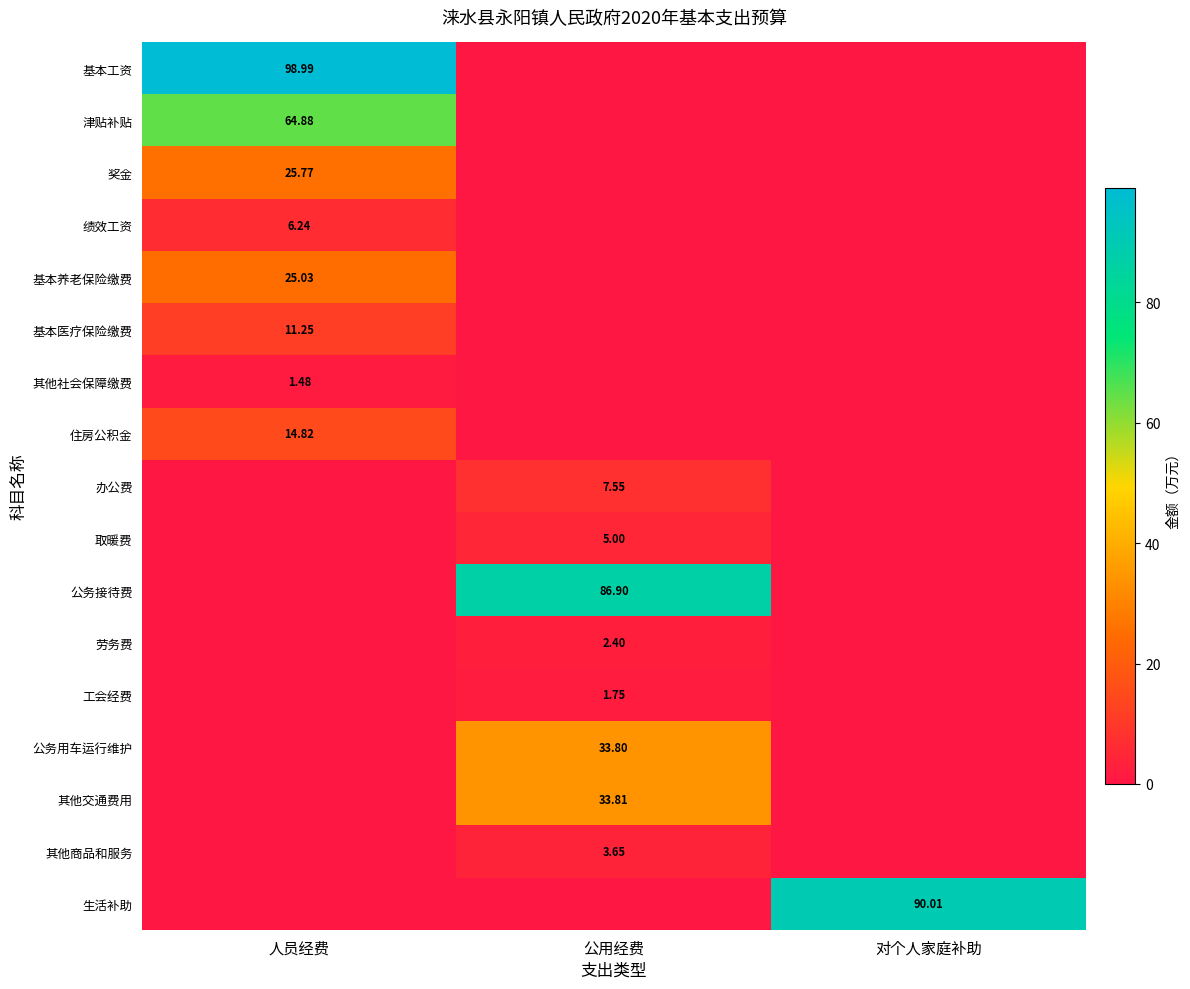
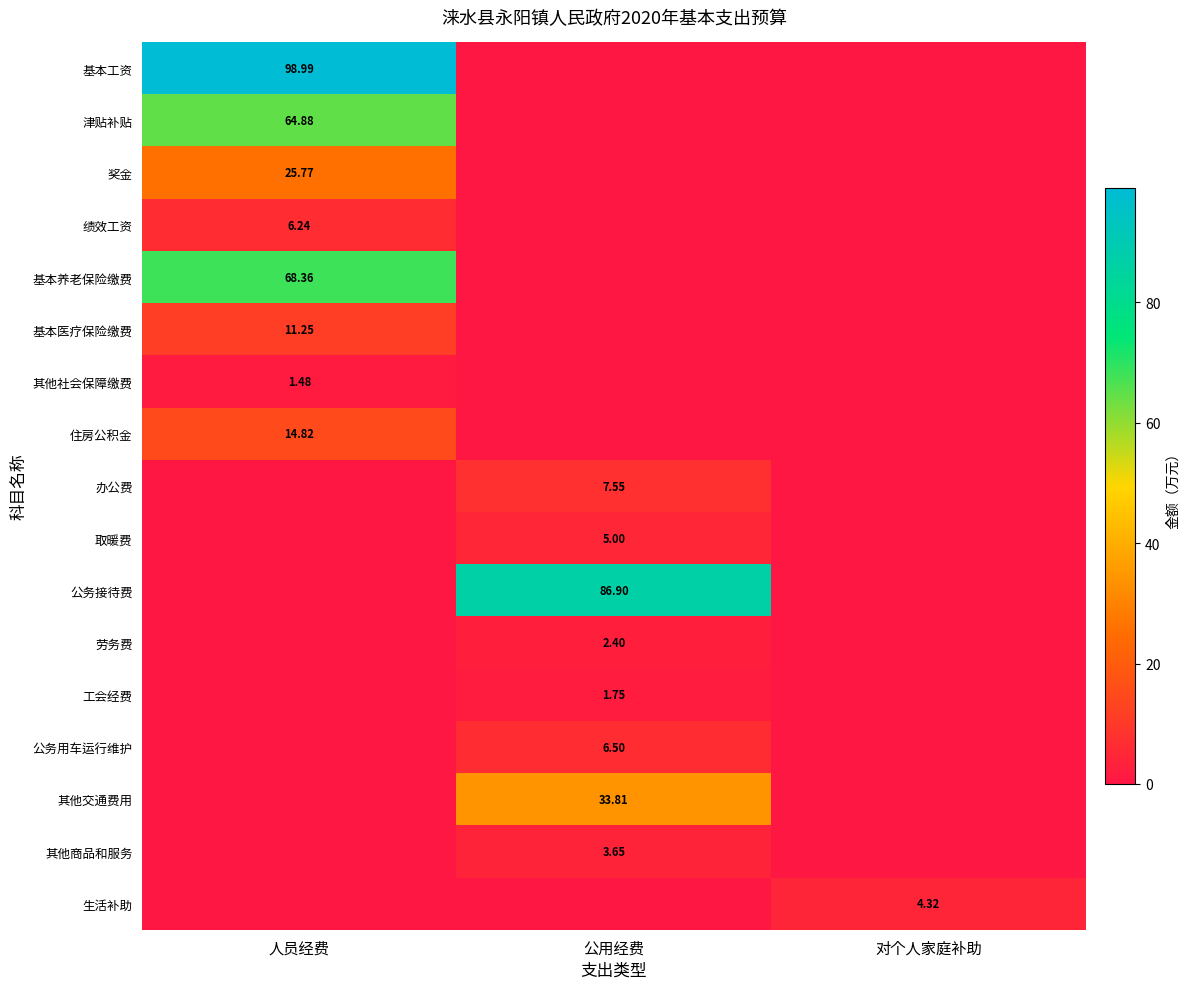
  {
    "基本工资": {
      "人员经费": 98.99
    },
    "津贴补贴": {
      "人员经费": 64.88
    },
    "奖金": {
      "人员经费": 25.77
    },
    "绩效工资": {
      "人员经费": 6.24
    },
    "基本养老保险缴费": {
-     "人员经费": 25.03
+     "人员经费": 68.36
    },
    "基本医疗保险缴费": {
      "人员经费": 11.25
    },
    "其他社会保障缴费": {
      "人员经费": 1.48
    },
    "住房公积金": {
      "人员经费": 14.82
    },
    "办公费": {
      "公用经费": 7.55
    },
    "取暖费": {
      "公用经费": 5.00
    },
    "公务接待费": {
      "公用经费": 86.90
    },
    "劳务费": {
      "公用经费": 2.40
    },
    "工会经费": {
      "公用经费": 1.75
    },
    "公务用车运行维护": {
-     "公用经费": 33.80
+     "公用经费": 6.50
    },
    "其他交通费用": {
      "公用经费": 33.81
    },
    "其他商品和服务": {
      "公用经费": 3.65
    },
    "生活补助": {
-     "对个人家庭补助": 90.01
+     "对个人家庭补助": 4.32
    }
  }
